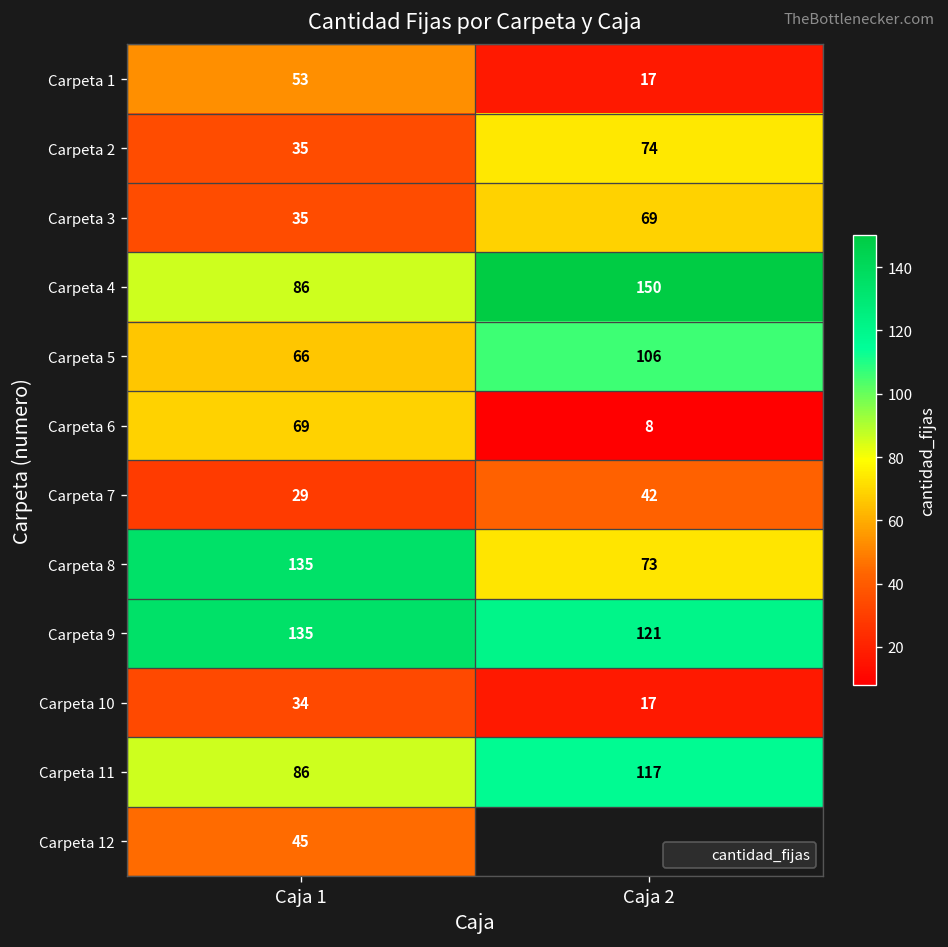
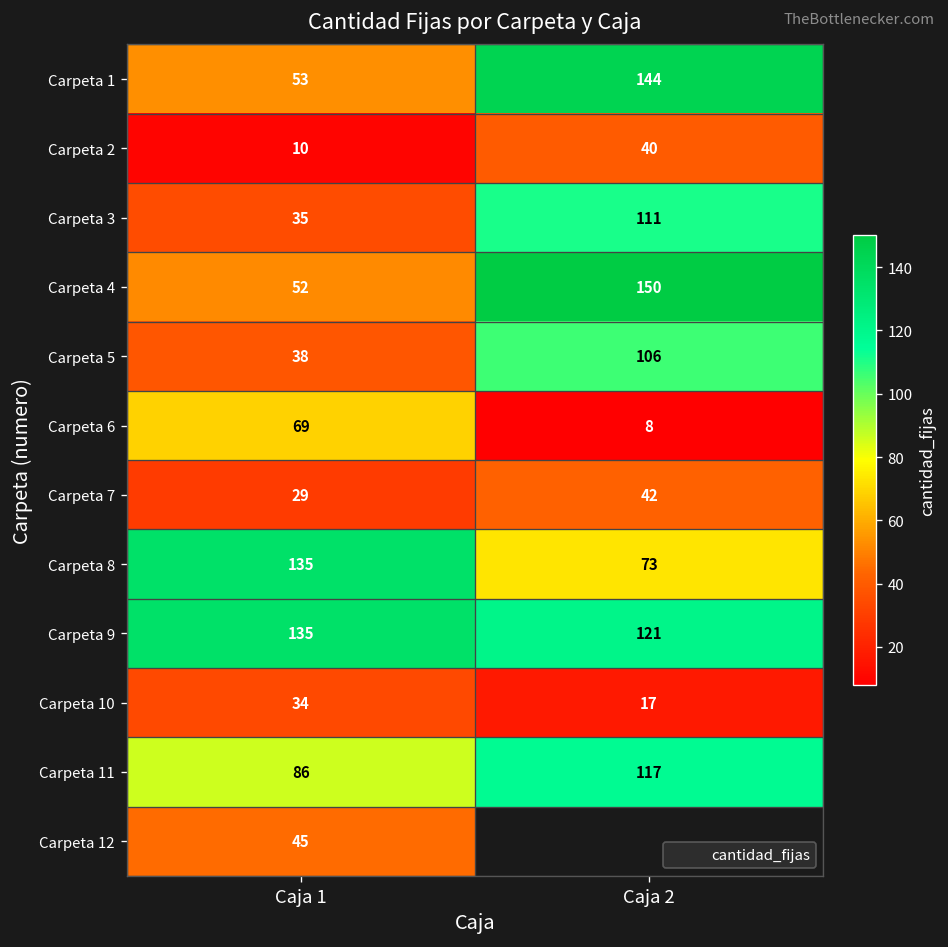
  {
    "Carpeta 1": {
      "Caja 1": 53,
-     "Caja 2": 17
+     "Caja 2": 144
    },
    "Carpeta 2": {
-     "Caja 1": 35,
-     "Caja 2": 74
+     "Caja 1": 10,
+     "Caja 2": 40
    },
    "Carpeta 3": {
      "Caja 1": 35,
-     "Caja 2": 69
+     "Caja 2": 111
    },
    "Carpeta 4": {
-     "Caja 1": 86,
+     "Caja 1": 52,
      "Caja 2": 150
    },
    "Carpeta 5": {
-     "Caja 1": 66,
+     "Caja 1": 38,
      "Caja 2": 106
    },
    "Carpeta 6": {
      "Caja 1": 69,
      "Caja 2": 8
    },
    "Carpeta 7": {
      "Caja 1": 29,
      "Caja 2": 42
    },
    "Carpeta 8": {
      "Caja 1": 135,
      "Caja 2": 73
    },
    "Carpeta 9": {
      "Caja 1": 135,
      "Caja 2": 121
    },
    "Carpeta 10": {
      "Caja 1": 34,
      "Caja 2": 17
    },
    "Carpeta 11": {
      "Caja 1": 86,
      "Caja 2": 117
    },
    "Carpeta 12": {
      "Caja 1": 45
    }
  }
